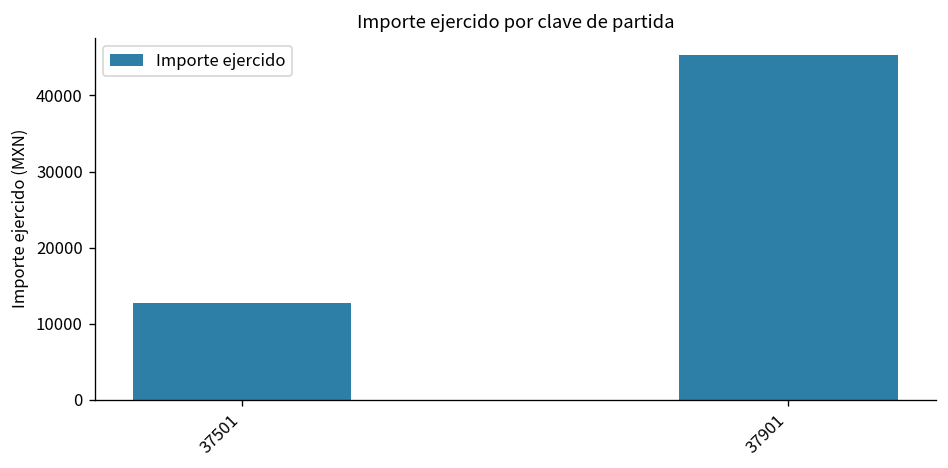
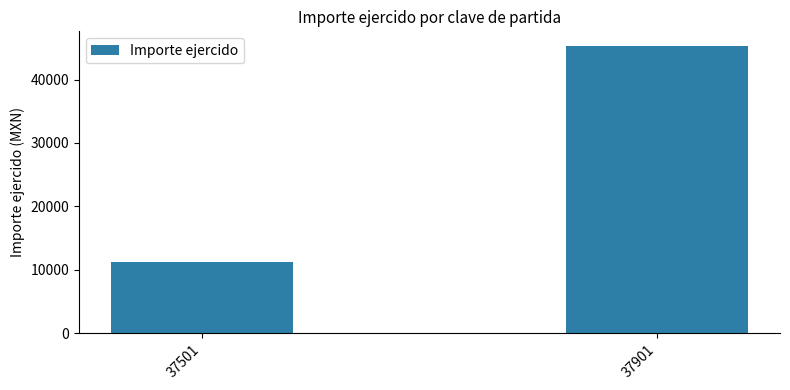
  {
-   "37501": 13000,
+   "37501": 11000,
    "37901": 45000
  }
